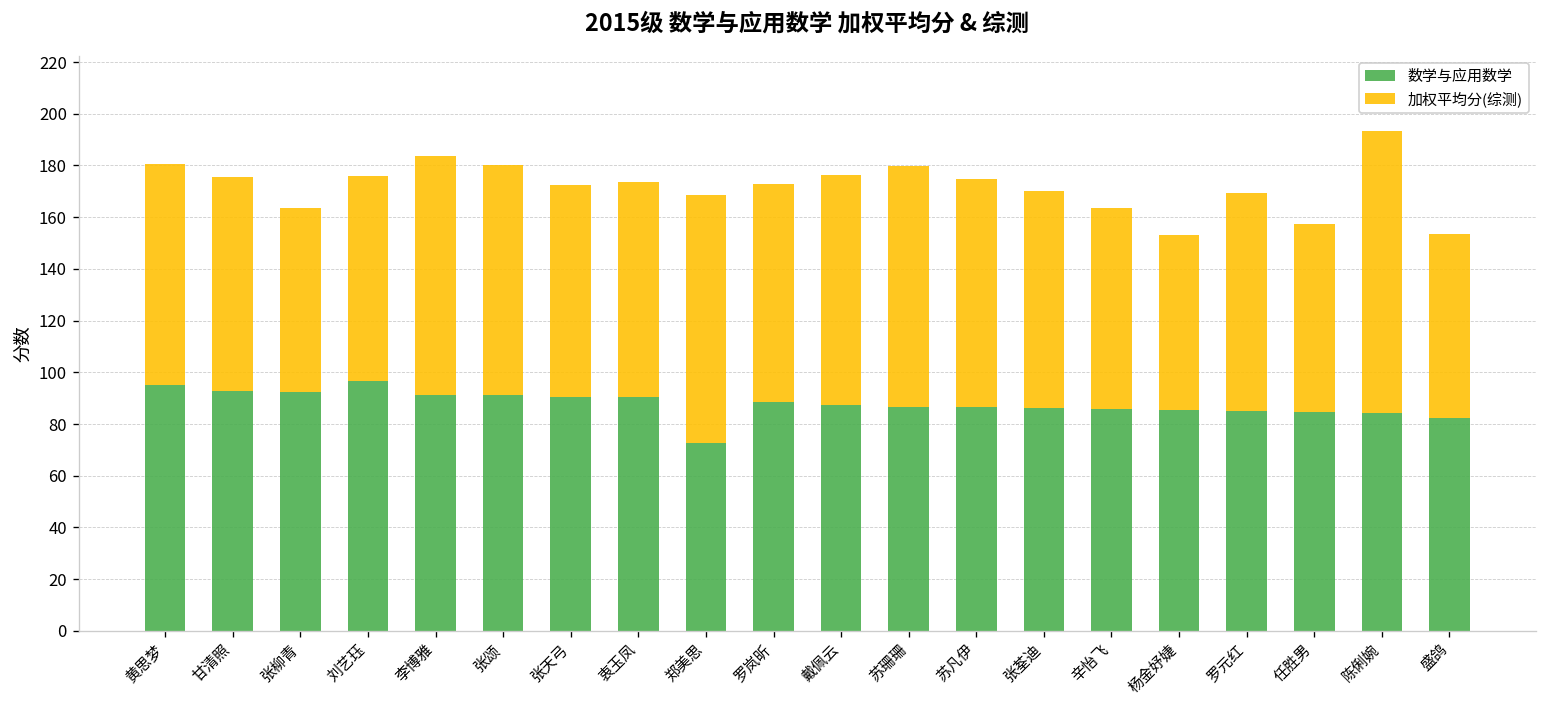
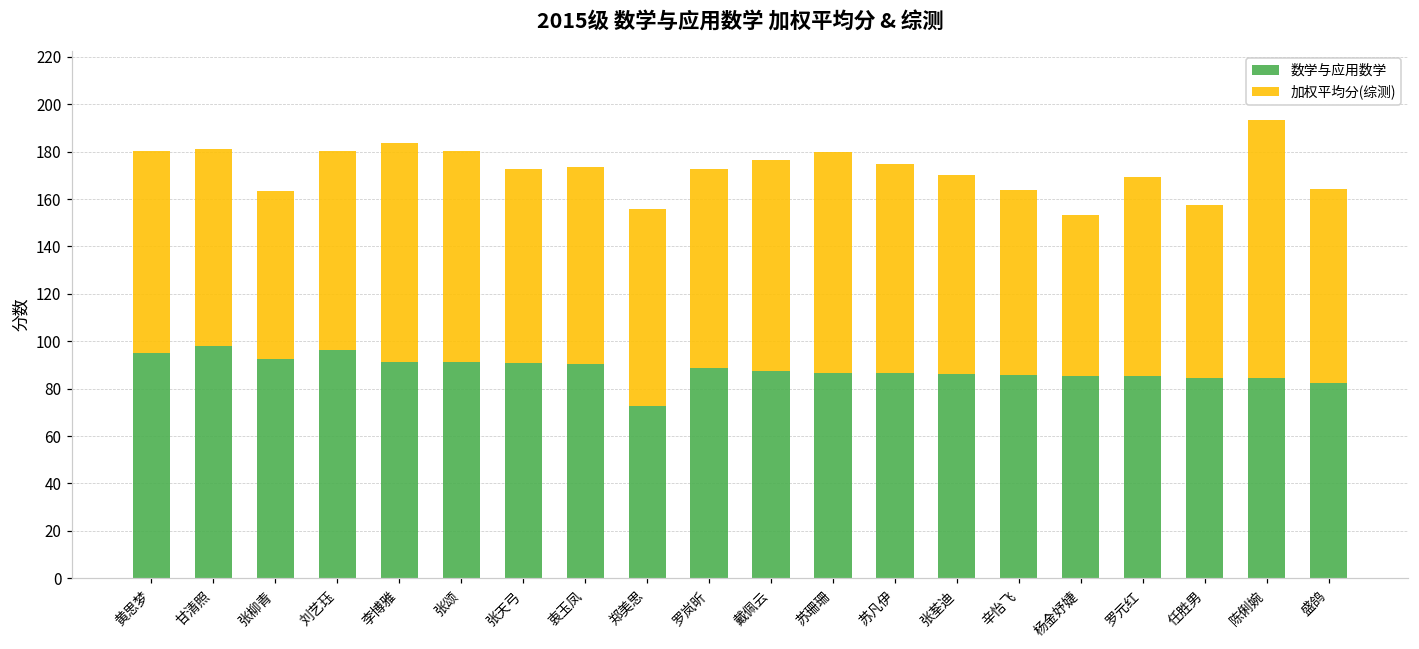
  {
    "数学与应用数学": {
      "黄思梦": 95,
-     "甘清照": 93,
+     "甘清照": 98,
      "张柳青": 93,
      "刘艺珏": 96,
      "李博雅": 91,
      "张颂": 91,
      "张天弓": 91,
      "衷玉凤": 90,
      "郑美思": 73,
      "罗岚昕": 89,
      "戴佩云": 87,
      "苏珊珊": 87,
      "苏凡伊": 87,
      "张荃迪": 86,
      "辛怡飞": 86,
      "杨金妤婕": 85,
      "罗元红": 85,
      "任胜男": 85,
      "陈俐婉": 84,
      "盛鸽": 82
    },
    "加权平均分(综测)": {
      "黄思梦": 86,
      "甘清照": 83,
      "张柳青": 71,
-     "刘艺珏": 80,
+     "刘艺珏": 84,
      "李博雅": 93,
      "张颂": 89,
      "张天弓": 82,
      "衷玉凤": 83,
-     "郑美思": 96,
+     "郑美思": 83,
      "罗岚昕": 84,
      "戴佩云": 89,
      "苏珊珊": 93,
      "苏凡伊": 88,
      "张荃迪": 84,
      "辛怡飞": 78,
      "杨金妤婕": 68,
      "罗元红": 84,
      "任胜男": 73,
      "陈俐婉": 109,
-     "盛鸽": 71
+     "盛鸽": 82
    }
  }
